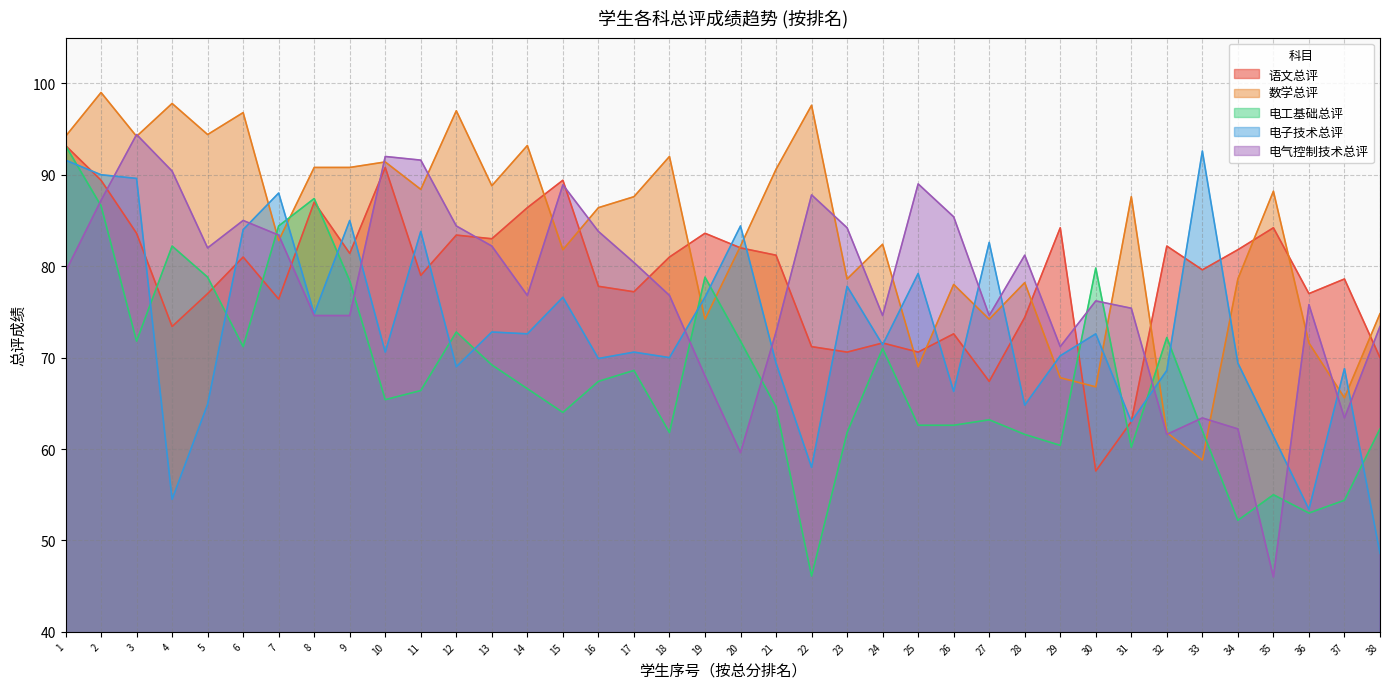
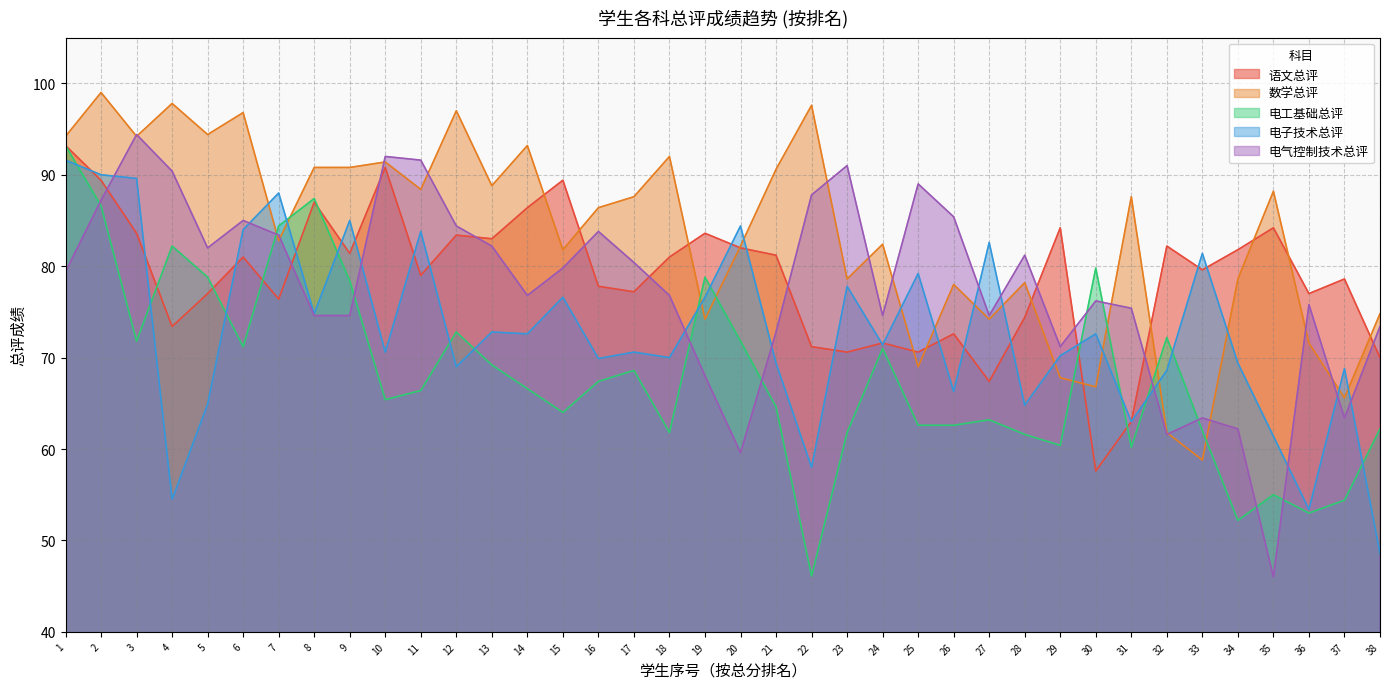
  {
    "电工基础总评": {
      "2": 87,
      "3": 72,
      "4": 82,
      "5": 79,
      "6": 71,
      "7": 84,
      "8": 87,
      "9": 78,
      "10": 65,
      "11": 66,
      "12": 73,
      "13": 69,
      "14": 67,
      "15": 64,
      "16": 67,
      "17": 69,
      "18": 62,
      "19": 79,
      "20": 72,
      "21": 65,
      "22": 46,
      "23": 62,
      "24": 71,
      "25": 63,
      "26": 63,
      "27": 63,
      "28": 62,
      "29": 60,
      "30": 80,
      "31": 60,
      "32": 72,
      "33": 62,
      "34": 52,
      "35": 55,
      "36": 53,
      "37": 54,
      "38": 62
    },
    "电子技术总评": {
      "1": 92,
      "2": 90,
      "3": 90,
      "4": 55,
      "5": 65,
      "6": 84,
      "7": 88,
      "9": 85,
      "10": 71,
      "11": 84,
      "12": 69,
      "13": 73,
      "14": 73,
      "15": 77,
      "16": 70,
      "17": 71,
      "18": 70,
      "19": 77,
      "20": 84,
      "21": 69,
      "22": 58,
      "23": 78,
      "25": 79,
      "26": 66,
      "27": 83,
      "28": 65,
      "29": 70,
      "30": 73,
      "32": 69,
-     "33": 93,
+     "33": 81,
      "34": 69,
      "35": 61,
      "36": 53,
      "37": 69,
      "38": 49
    },
    "电气控制技术总评": {
      "1": 79,
      "2": 87,
      "4": 90,
      "5": 82,
      "6": 85,
      "7": 83,
      "9": 75,
      "10": 92,
      "11": 92,
      "12": 84,
      "13": 82,
      "14": 77,
-     "15": 89,
+     "15": 80,
      "16": 84,
      "17": 80,
      "18": 77,
      "19": 68,
      "20": 60,
      "21": 73,
      "22": 88,
-     "23": 84,
+     "23": 91,
      "24": 75,
      "25": 89,
      "26": 85,
      "27": 75,
      "28": 81,
      "29": 71,
      "30": 76,
      "31": 75,
      "33": 63,
      "34": 62,
      "35": 46,
      "36": 76,
      "37": 63,
      "38": 73
    }
  }
